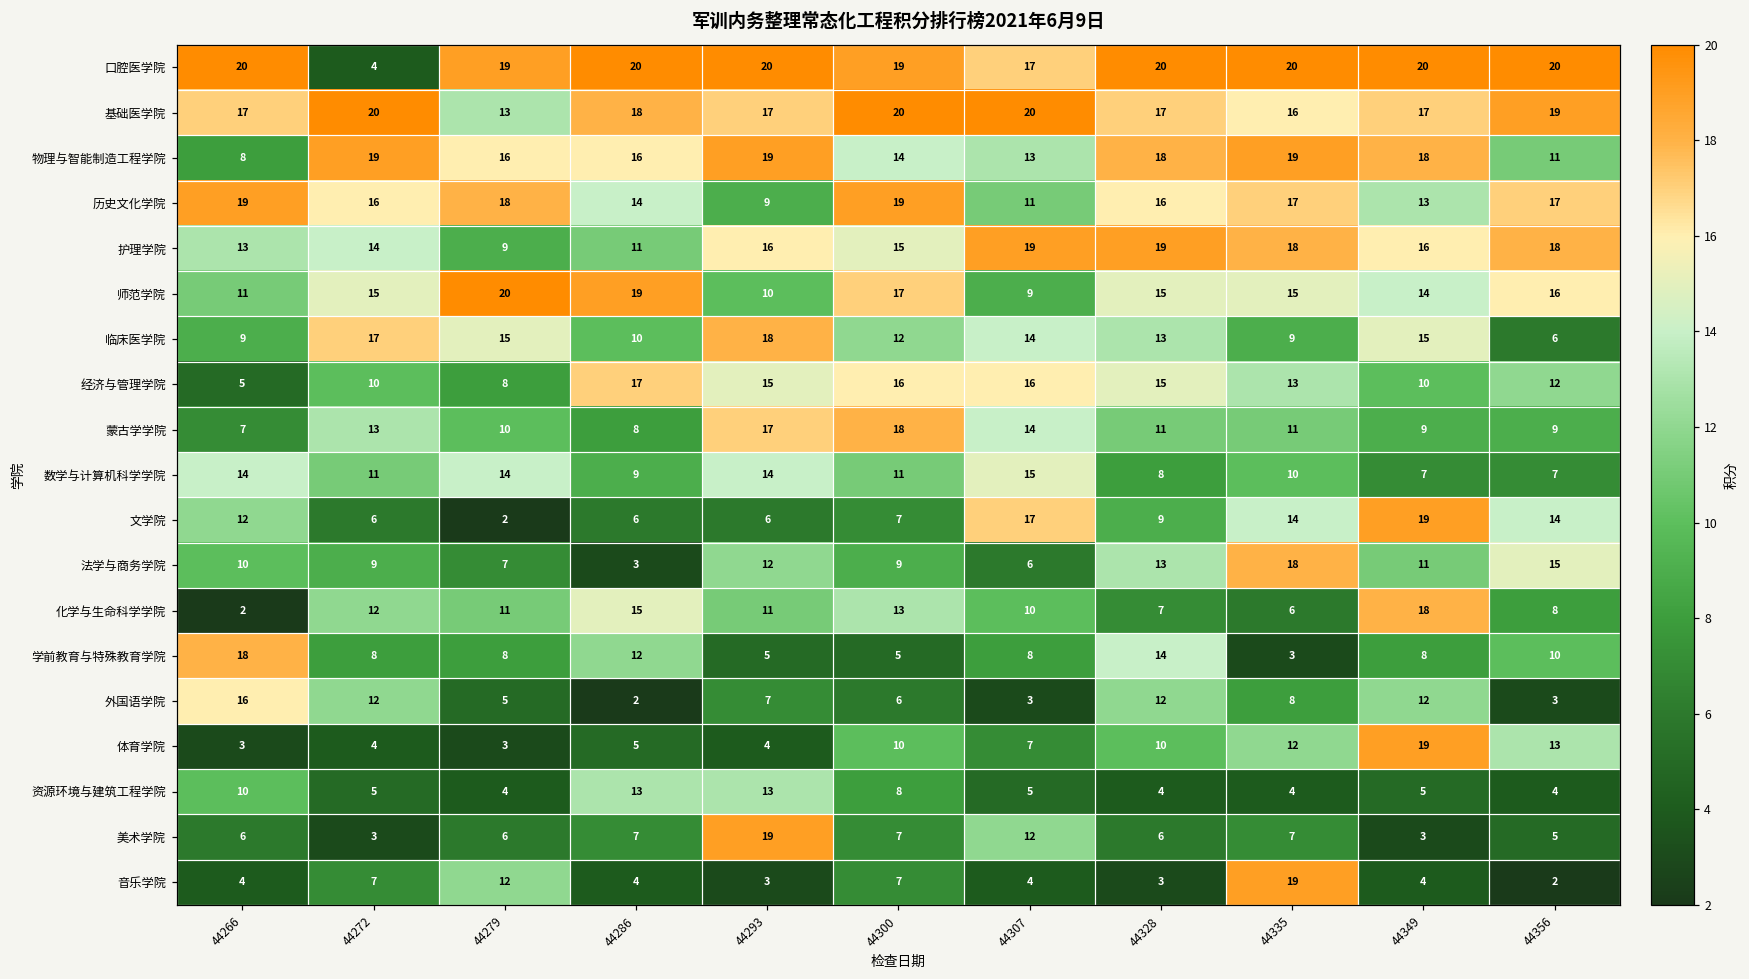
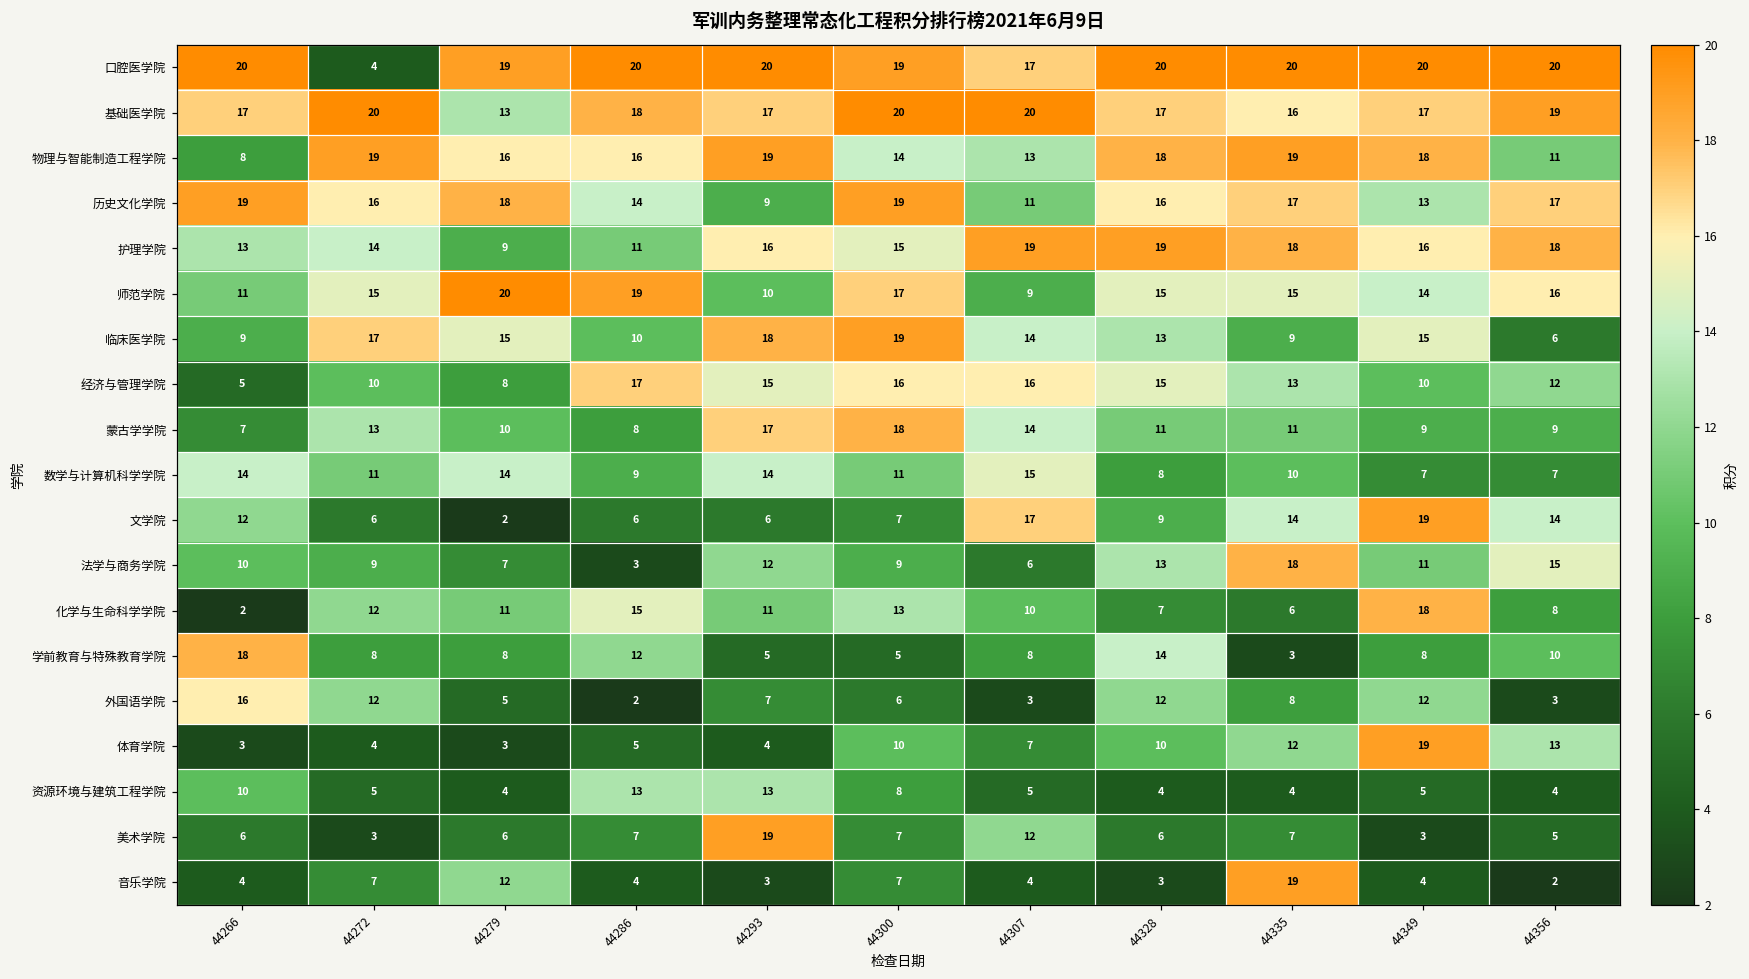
  {
    "临床医学院": {
      "44266": 9,
      "44272": 17,
      "44279": 15,
      "44286": 10,
      "44293": 18,
-     "44300": 12,
+     "44300": 19,
      "44307": 14,
      "44328": 13,
      "44335": 9,
      "44349": 15,
      "44356": 6
    }
  }
